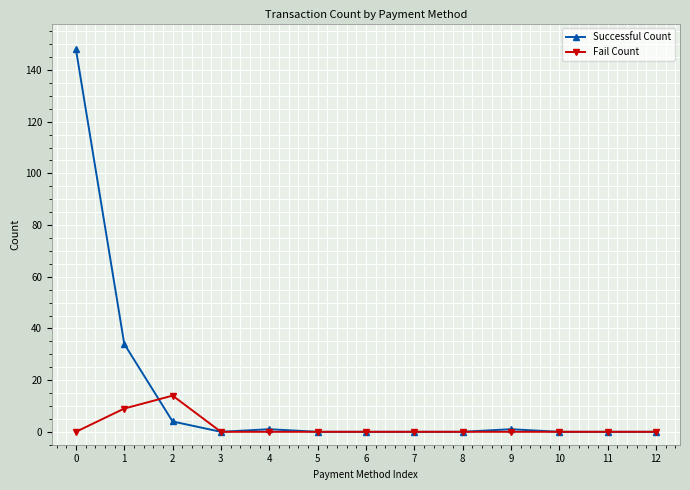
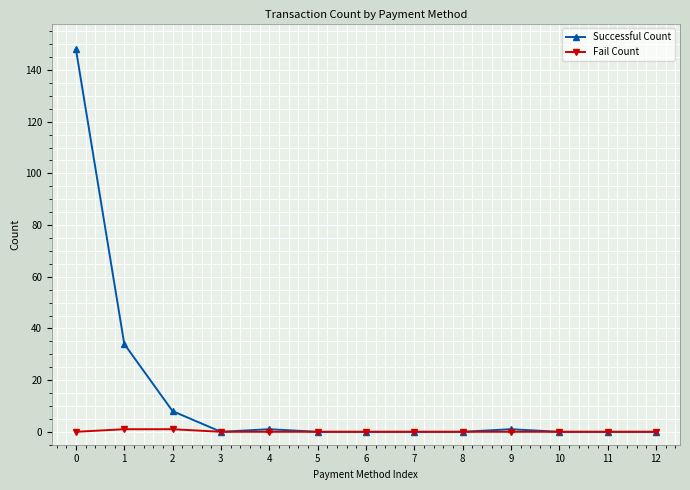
  {
    "Successful Count": {
      "0": 148,
      "1": 34,
-     "2": 4,
+     "2": 8,
      "4": 1,
      "9": 1
    },
    "Fail Count": {
      "0": 0,
-     "1": 9,
-     "2": 14,
+     "1": 1,
+     "2": 1,
      "4": 0,
      "9": 0
    }
  }
